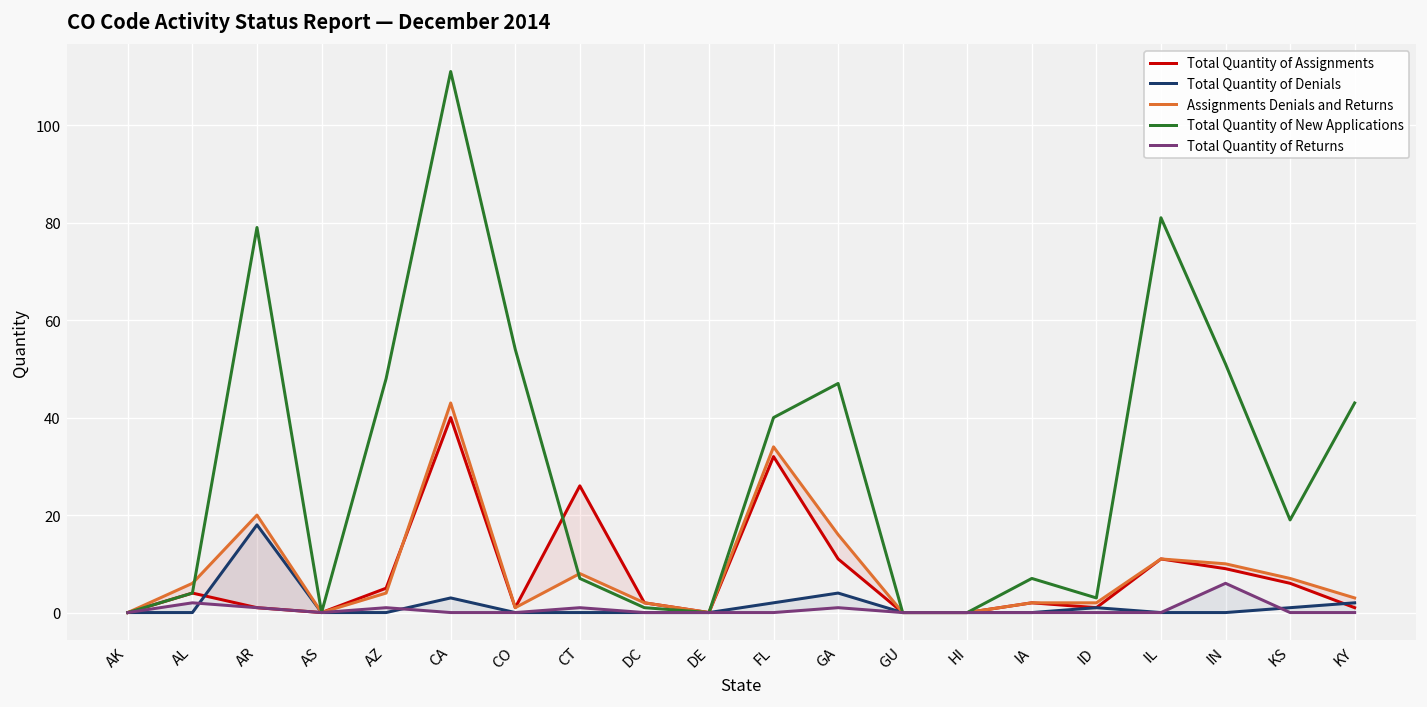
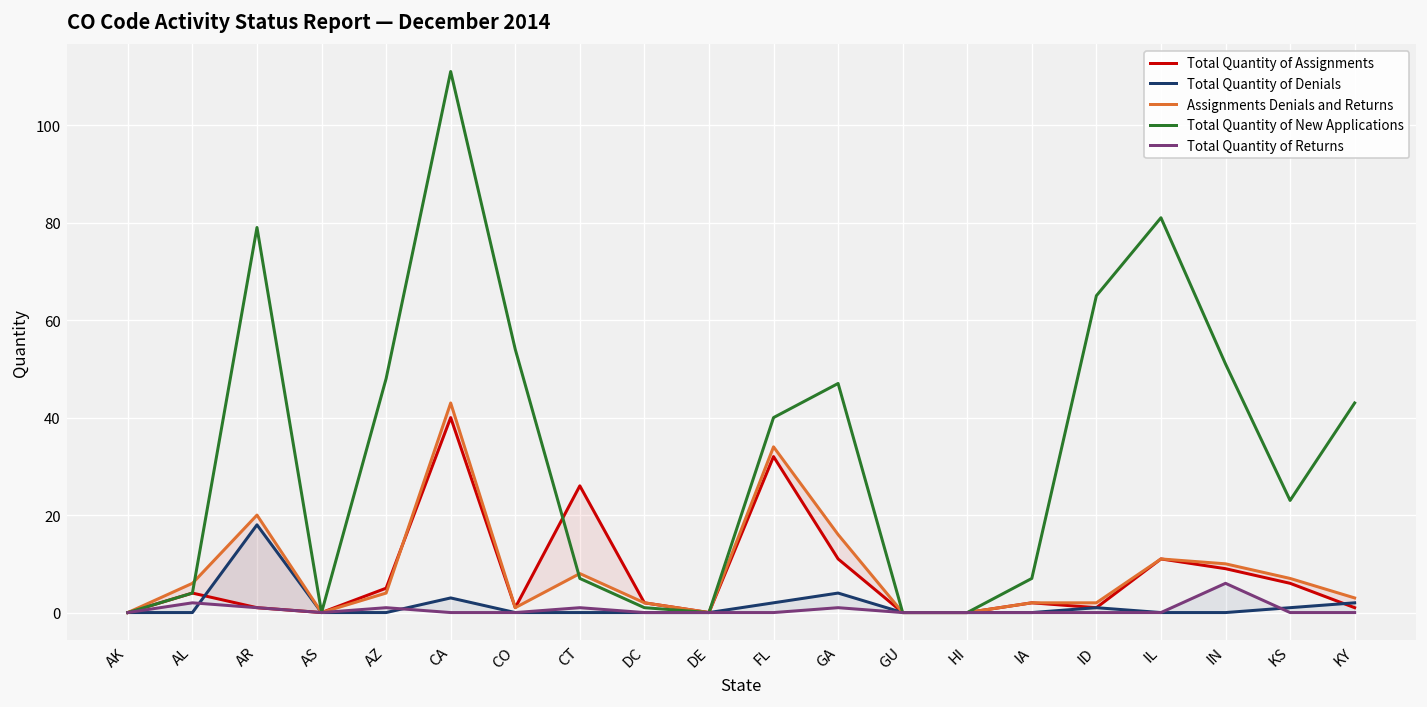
  {
    "Assignments Denials and Returns": {
      "AZ": 4,
      "CT": 8
    },
    "Total Quantity of New Applications": {
      "AR": 79,
      "AZ": 48,
      "CA": 111,
      "CO": 54,
      "CT": 7,
      "DC": 1,
      "FL": 40,
      "GA": 47,
      "IA": 7,
-     "ID": 3,
+     "ID": 65,
      "IL": 81,
      "IN": 51,
-     "KS": 19,
+     "KS": 23,
      "KY": 43
    },
    "Total Quantity of Returns": {
      "CA": 0,
      "FL": 0,
      "GA": 1,
      "ID": 0,
      "KS": 0,
      "KY": 0
    }
  }
